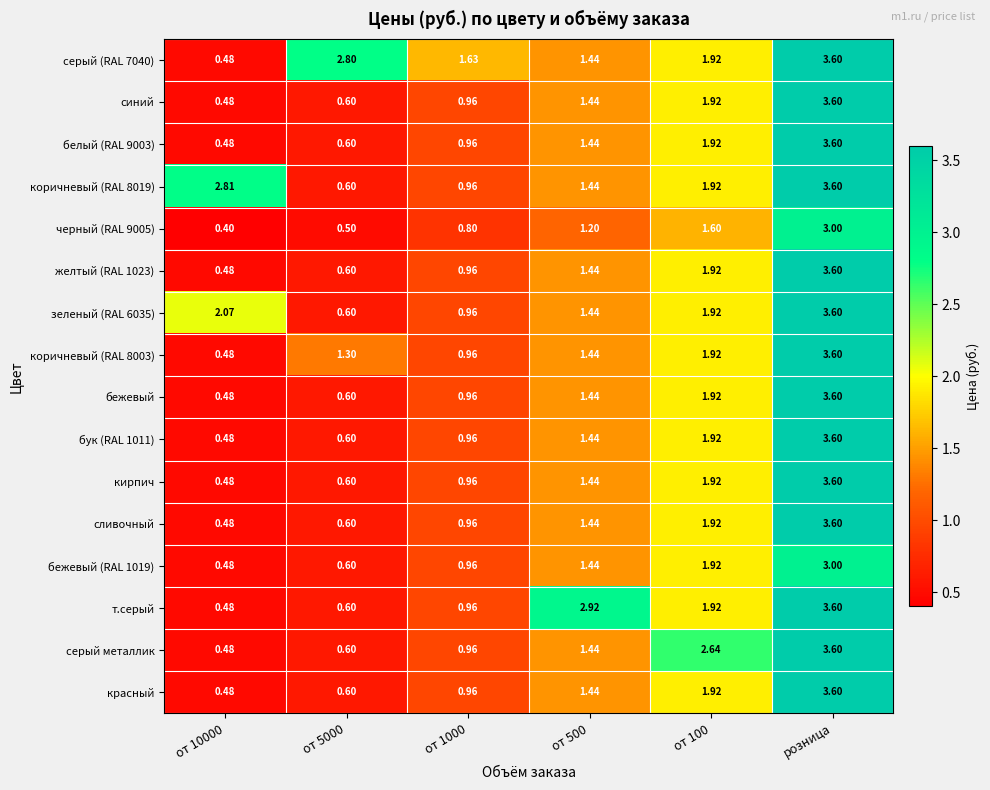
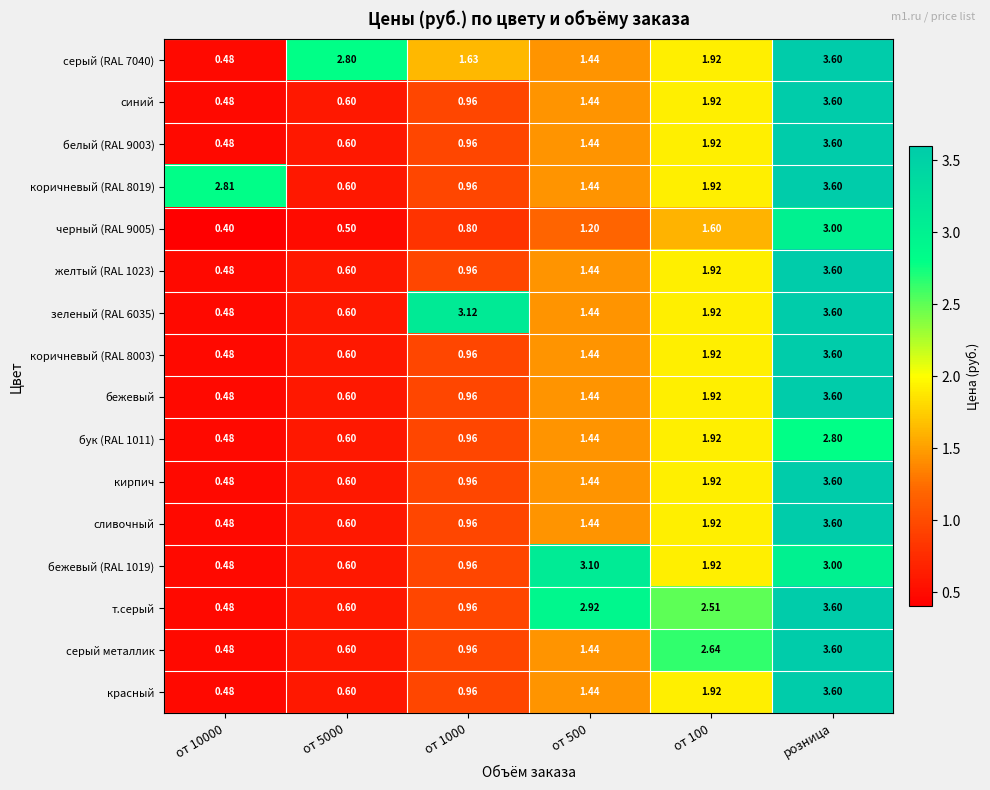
  {
    "серый (RAL 7040)": {
      "от 10000": 0.48,
      "от 5000": 2.80,
      "от 1000": 1.63,
      "от 500": 1.44,
      "от 100": 1.92,
      "розница": 3.60
    },
    "синий": {
      "от 10000": 0.48,
      "от 5000": 0.60,
      "от 1000": 0.96,
      "от 500": 1.44,
      "от 100": 1.92,
      "розница": 3.60
    },
    "белый (RAL 9003)": {
      "от 10000": 0.48,
      "от 5000": 0.60,
      "от 1000": 0.96,
      "от 500": 1.44,
      "от 100": 1.92,
      "розница": 3.60
    },
    "коричневый (RAL 8019)": {
      "от 10000": 2.81,
      "от 5000": 0.60,
      "от 1000": 0.96,
      "от 500": 1.44,
      "от 100": 1.92,
      "розница": 3.60
    },
    "черный (RAL 9005)": {
      "от 10000": 0.40,
      "от 5000": 0.50,
      "от 1000": 0.80,
      "от 500": 1.20,
      "от 100": 1.60,
      "розница": 3.00
    },
    "желтый (RAL 1023)": {
      "от 10000": 0.48,
      "от 5000": 0.60,
      "от 1000": 0.96,
      "от 500": 1.44,
      "от 100": 1.92,
      "розница": 3.60
    },
    "зеленый (RAL 6035)": {
-     "от 10000": 2.07,
+     "от 10000": 0.48,
      "от 5000": 0.60,
-     "от 1000": 0.96,
+     "от 1000": 3.12,
      "от 500": 1.44,
      "от 100": 1.92,
      "розница": 3.60
    },
    "коричневый (RAL 8003)": {
      "от 10000": 0.48,
-     "от 5000": 1.30,
+     "от 5000": 0.60,
      "от 1000": 0.96,
      "от 500": 1.44,
      "от 100": 1.92,
      "розница": 3.60
    },
    "бежевый": {
      "от 10000": 0.48,
      "от 5000": 0.60,
      "от 1000": 0.96,
      "от 500": 1.44,
      "от 100": 1.92,
      "розница": 3.60
    },
    "бук (RAL 1011)": {
      "от 10000": 0.48,
      "от 5000": 0.60,
      "от 1000": 0.96,
      "от 500": 1.44,
      "от 100": 1.92,
-     "розница": 3.60
+     "розница": 2.80
    },
    "кирпич": {
      "от 10000": 0.48,
      "от 5000": 0.60,
      "от 1000": 0.96,
      "от 500": 1.44,
      "от 100": 1.92,
      "розница": 3.60
    },
    "сливочный": {
      "от 10000": 0.48,
      "от 5000": 0.60,
      "от 1000": 0.96,
      "от 500": 1.44,
      "от 100": 1.92,
      "розница": 3.60
    },
    "бежевый (RAL 1019)": {
      "от 10000": 0.48,
      "от 5000": 0.60,
      "от 1000": 0.96,
-     "от 500": 1.44,
+     "от 500": 3.10,
      "от 100": 1.92,
      "розница": 3.00
    },
    "т.серый": {
      "от 10000": 0.48,
      "от 5000": 0.60,
      "от 1000": 0.96,
      "от 500": 2.92,
-     "от 100": 1.92,
+     "от 100": 2.51,
      "розница": 3.60
    },
    "серый металлик": {
      "от 10000": 0.48,
      "от 5000": 0.60,
      "от 1000": 0.96,
      "от 500": 1.44,
      "от 100": 2.64,
      "розница": 3.60
    },
    "красный": {
      "от 10000": 0.48,
      "от 5000": 0.60,
      "от 1000": 0.96,
      "от 500": 1.44,
      "от 100": 1.92,
      "розница": 3.60
    }
  }
